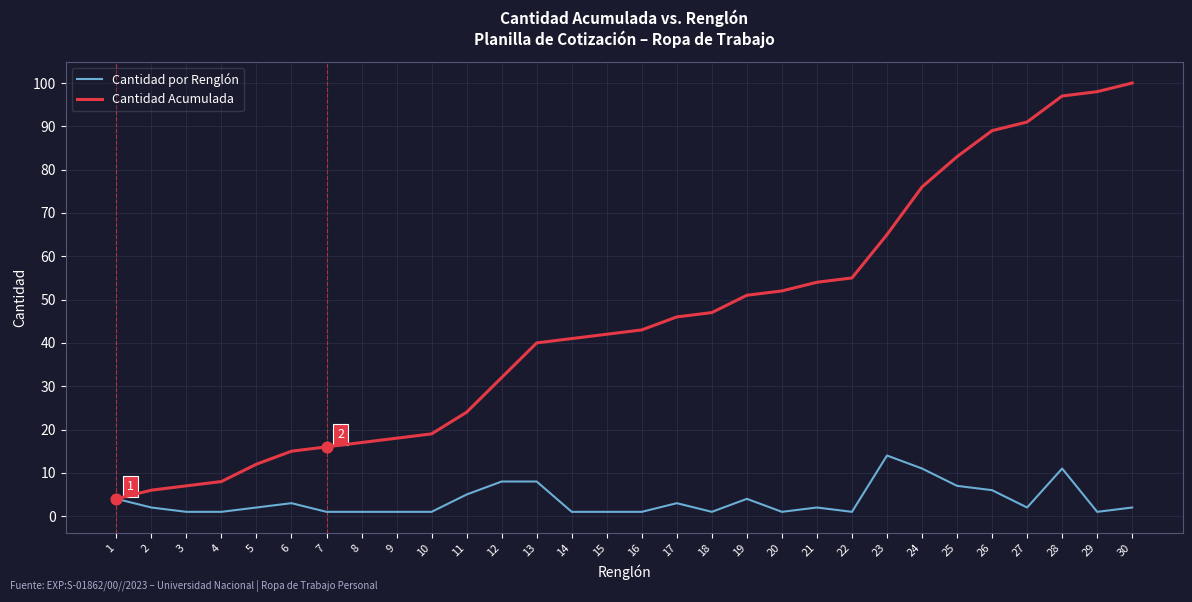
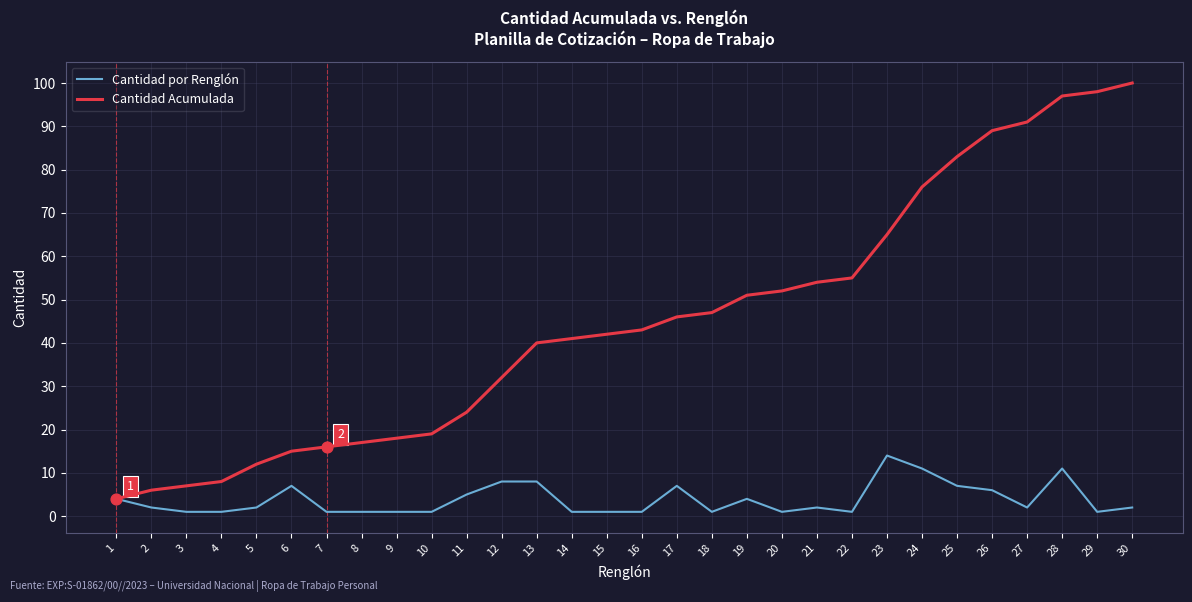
  {
    "Cantidad por Renglón": {
      "2": 2,
      "3": 1,
      "4": 1,
      "5": 2,
-     "6": 3,
+     "6": 7,
      "7": 1,
      "8": 1,
      "9": 1,
      "10": 1,
      "11": 5,
      "12": 8,
      "13": 8,
      "14": 1,
      "15": 1,
      "16": 1,
-     "17": 3,
+     "17": 7,
      "18": 1,
      "19": 4,
      "20": 1,
      "21": 2,
      "22": 1,
      "23": 14,
      "24": 11,
      "25": 7,
      "26": 6,
      "27": 2,
      "28": 11,
      "29": 1,
      "30": 2
    }
  }
